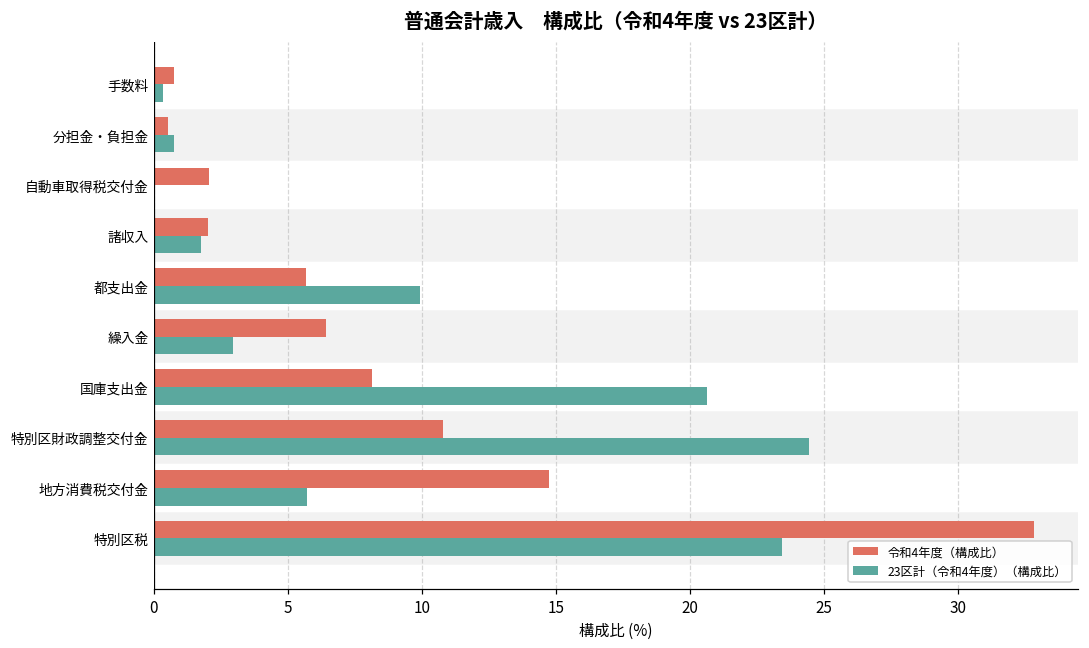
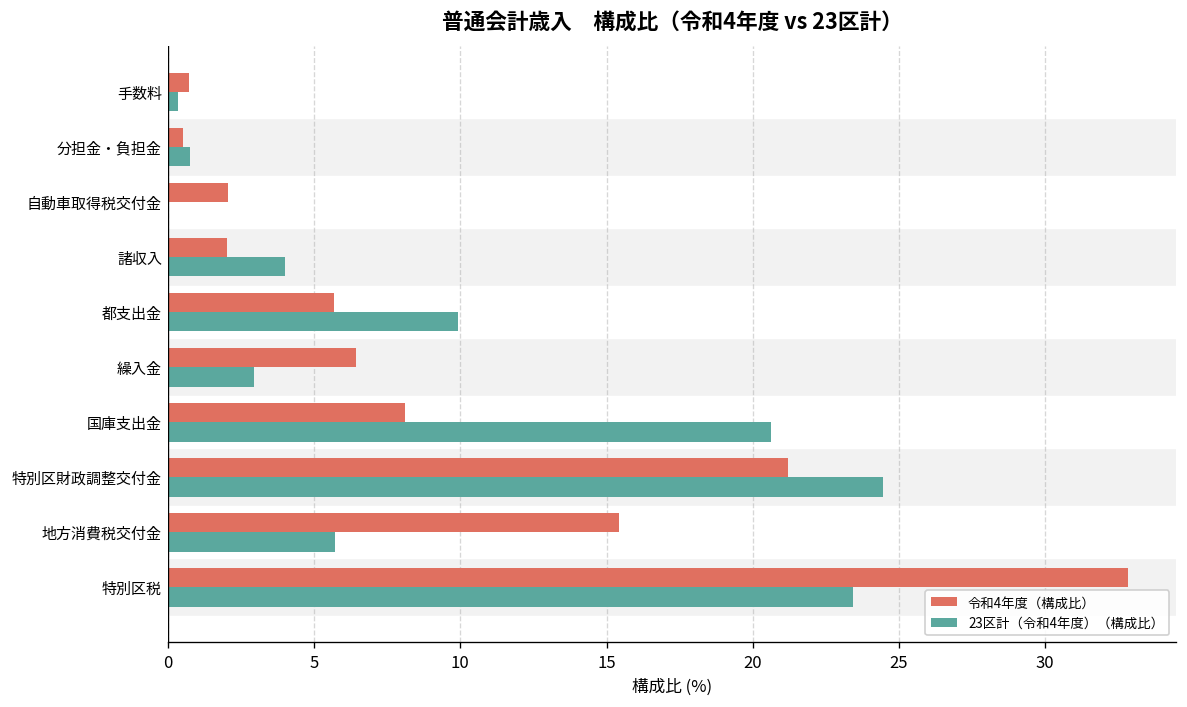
  {
    "令和4年度（構成比）": {
      "手数料": 0.7,
      "分担金・負担金": 0.5,
      "自動車取得税交付金": 2.0,
      "諸収入": 2.0,
      "都支出金": 5.7,
      "繰入金": 6.4,
      "国庫支出金": 8.1,
-     "特別区財政調整交付金": 10.8,
-     "地方消費税交付金": 14.7,
+     "特別区財政調整交付金": 21.2,
+     "地方消費税交付金": 15.4,
      "特別区税": 32.8
    },
    "23区計（令和4年度）（構成比）": {
      "手数料": 0.3,
      "分担金・負担金": 0.8,
-     "諸収入": 1.8,
+     "諸収入": 4.0,
      "都支出金": 9.9,
      "繰入金": 3.0,
      "国庫支出金": 20.6,
      "特別区財政調整交付金": 24.4,
      "地方消費税交付金": 5.7,
      "特別区税": 23.4
    }
  }
